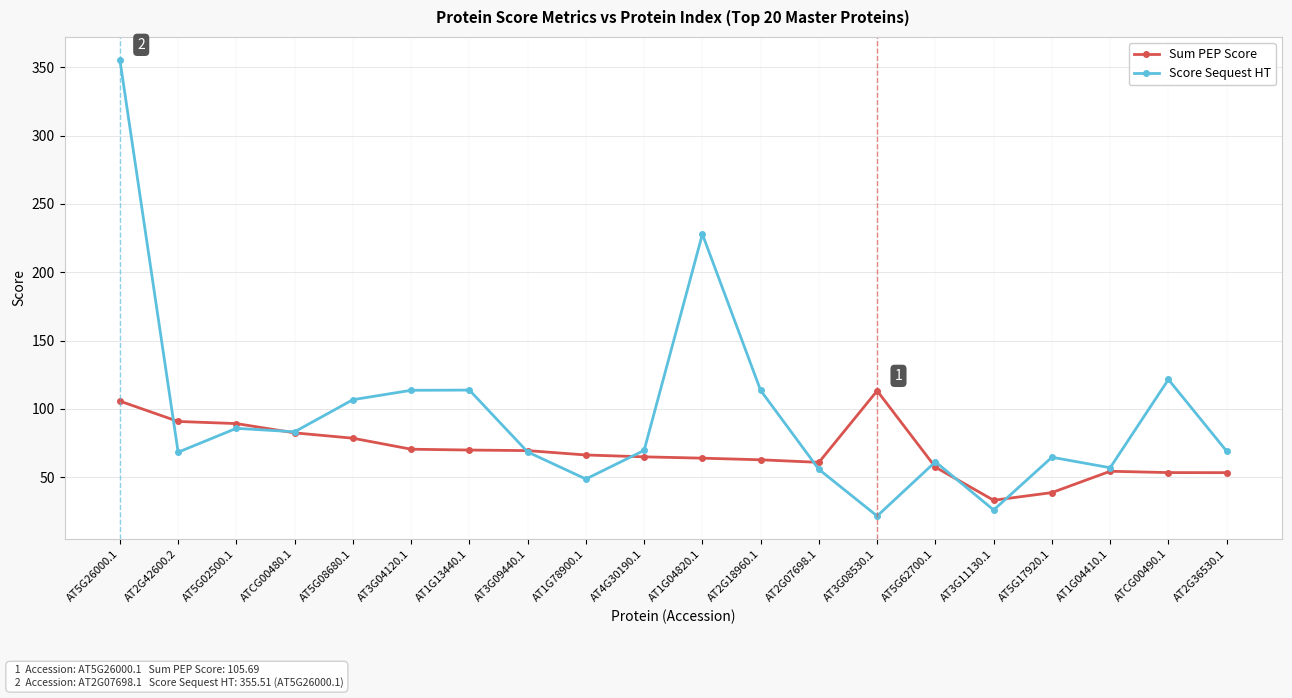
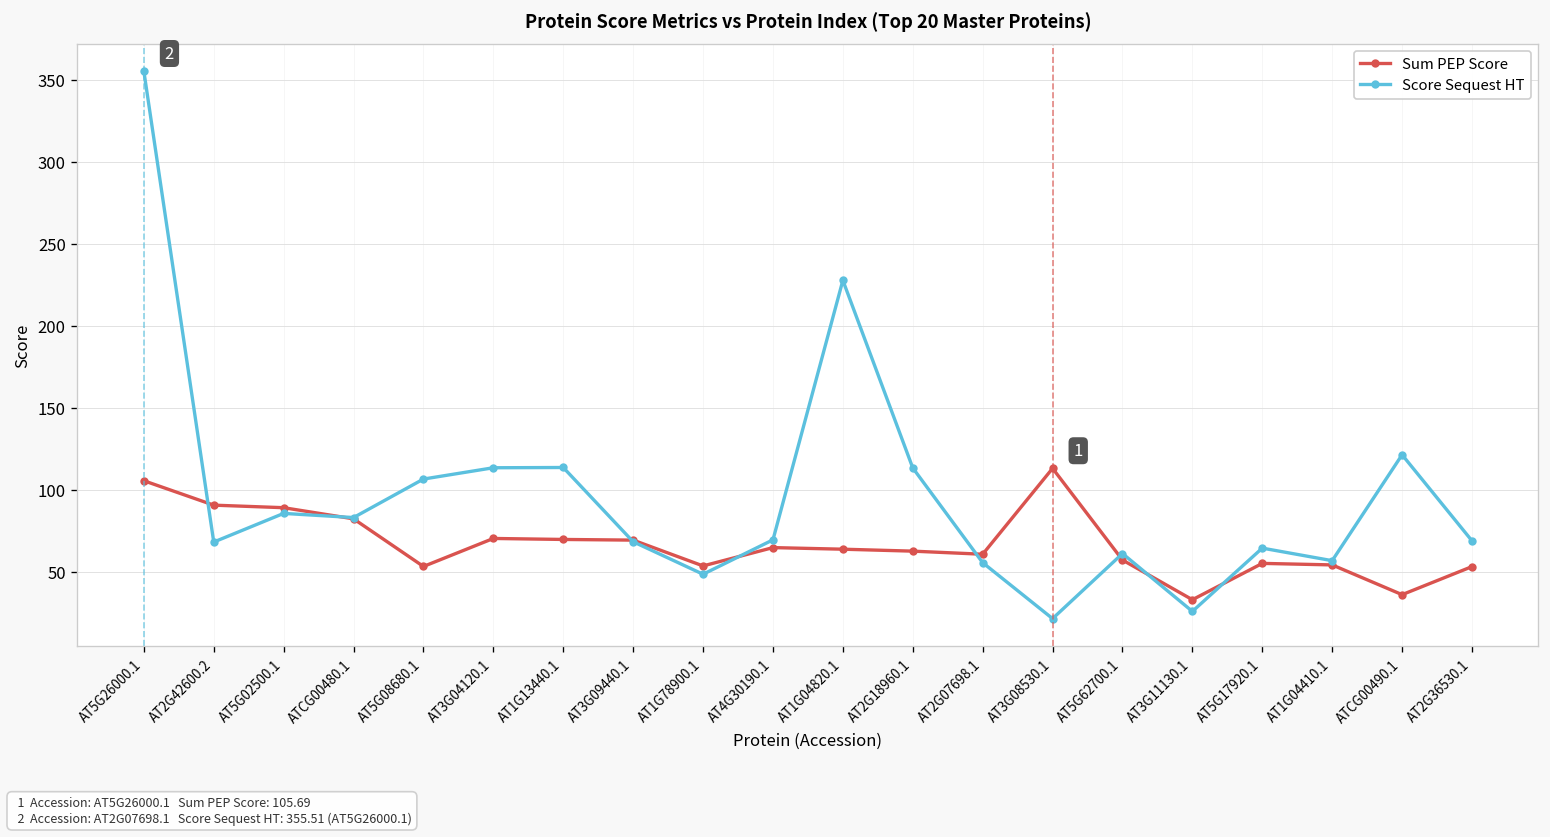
  {
    "Sum PEP Score": {
      "AT5G26000.1": 106,
      "AT2G42600.2": 91,
      "AT5G02500.1": 89,
-     "AT5G08680.1": 79,
+     "AT5G08680.1": 53,
      "AT3G04120.1": 70,
      "AT1G13440.1": 70,
-     "AT1G78900.1": 66,
+     "AT1G78900.1": 54,
      "AT4G30190.1": 65,
      "AT1G04820.1": 64,
      "AT2G18960.1": 63,
      "AT2G07698.1": 61,
      "AT5G62700.1": 57,
      "AT3G11130.1": 33,
-     "AT5G17920.1": 39,
+     "AT5G17920.1": 55,
      "AT1G04410.1": 54,
-     "ATCG00490.1": 53,
+     "ATCG00490.1": 36,
      "AT2G36530.1": 53
    },
    "Score Sequest HT": {
      "AT2G42600.2": 68,
      "AT5G02500.1": 86,
      "AT5G08680.1": 107,
      "AT3G04120.1": 114,
      "AT1G13440.1": 114,
      "AT1G78900.1": 49,
      "AT4G30190.1": 70,
      "AT1G04820.1": 228,
      "AT2G18960.1": 114,
      "AT2G07698.1": 56,
      "AT3G08530.1": 22,
      "AT5G62700.1": 61,
      "AT3G11130.1": 26,
      "AT5G17920.1": 65,
      "AT1G04410.1": 57,
      "ATCG00490.1": 122,
      "AT2G36530.1": 69
    }
  }
